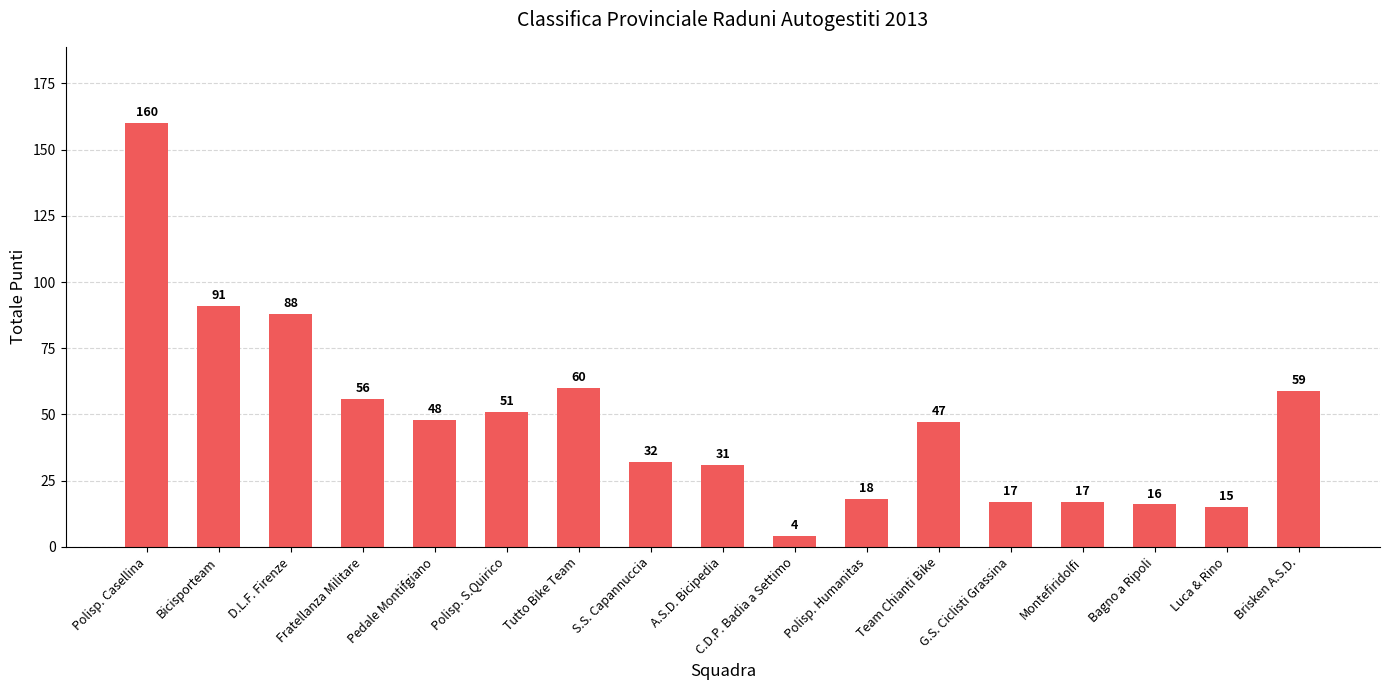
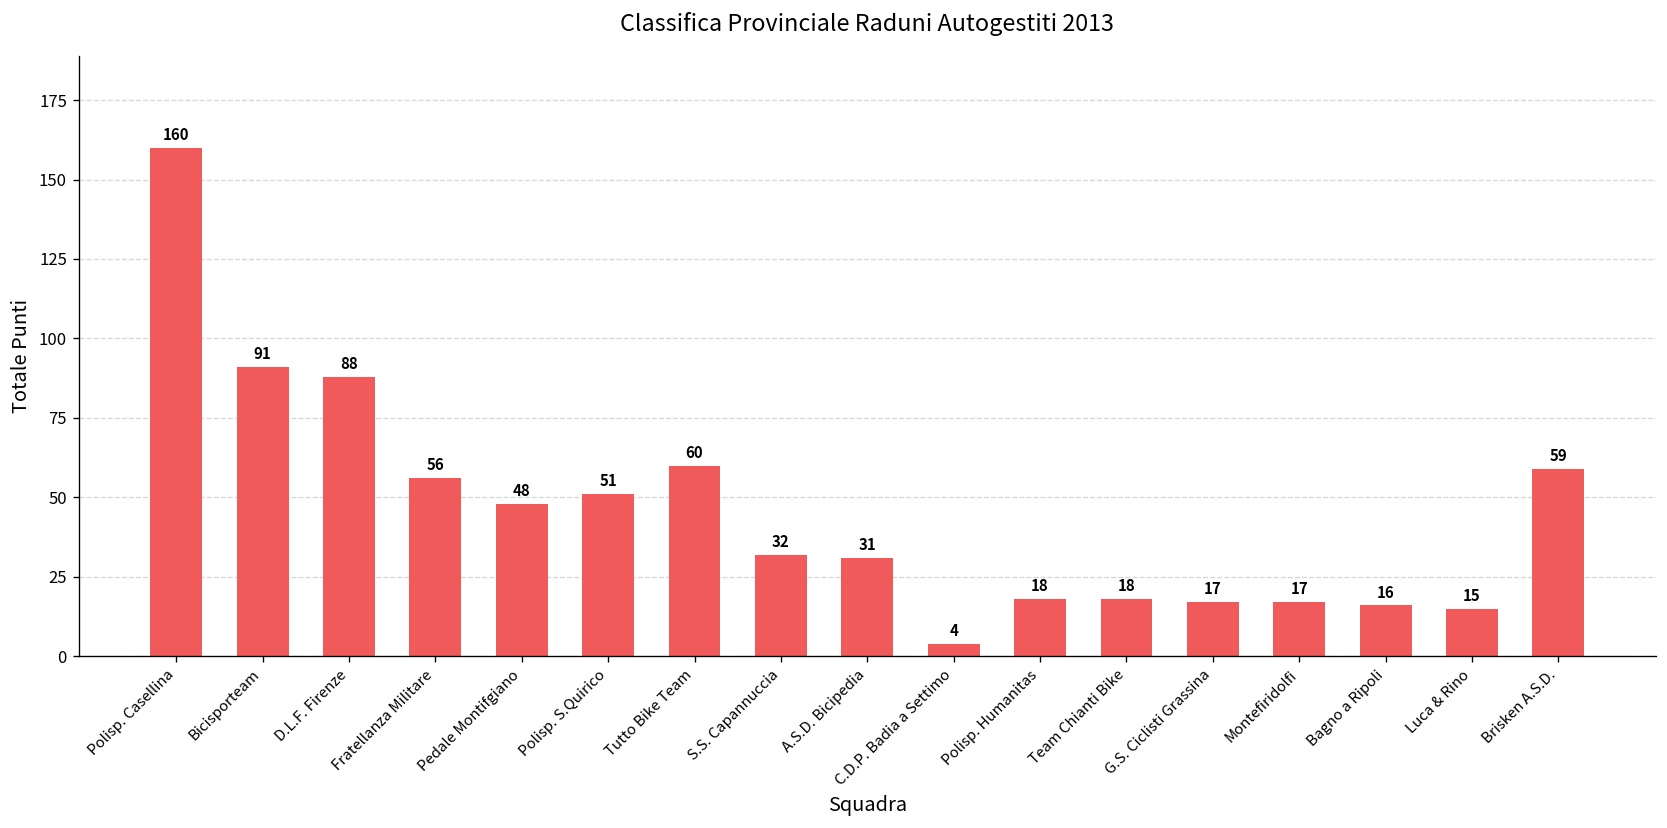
  {
    "Polisp. Casellina": 160,
    "Bicisporteam": 91,
    "D.L.F. Firenze": 88,
    "Fratellanza Militare": 56,
    "Pedale Montifgiano": 48,
    "Polisp. S.Quirico": 51,
    "Tutto Bike Team": 60,
    "S.S. Capannuccia": 32,
    "A.S.D. Bicipedia": 31,
    "C.D.P. Badia a Settimo": 4,
    "Polisp. Humanitas": 18,
-   "Team Chianti Bike": 47,
+   "Team Chianti Bike": 18,
    "G.S. Ciclisti Grassina": 17,
    "Montefiridolfi": 17,
    "Bagno a Ripoli": 16,
    "Luca & Rino": 15,
    "Brisken A.S.D.": 59
  }
